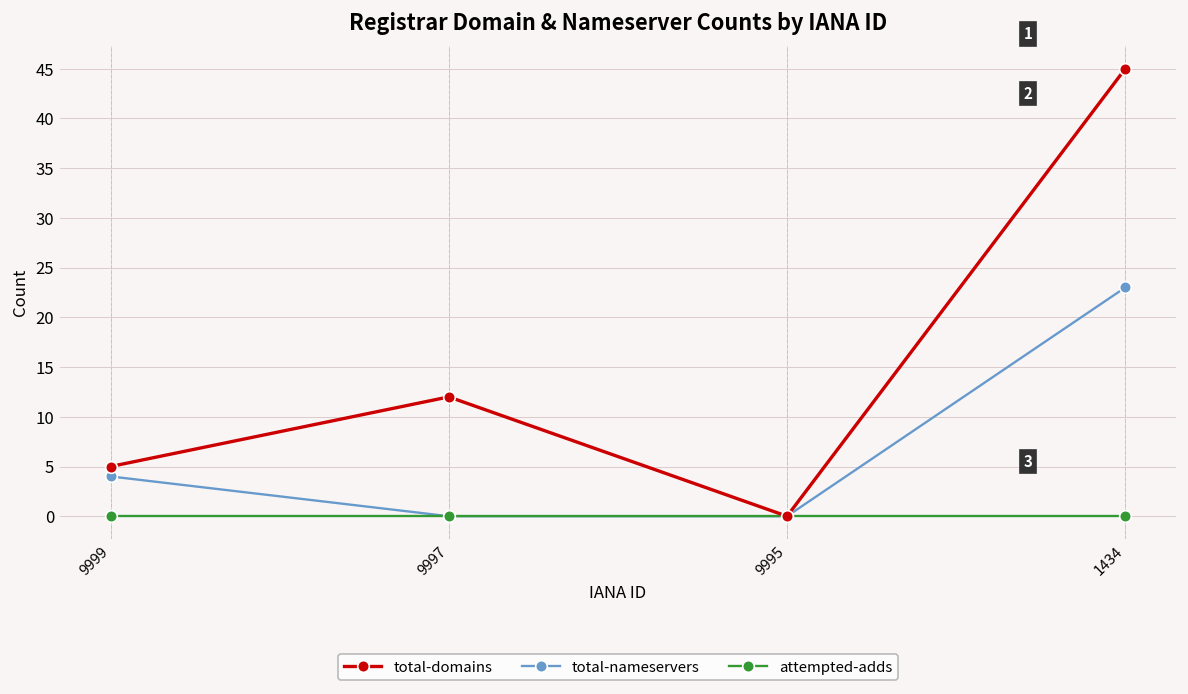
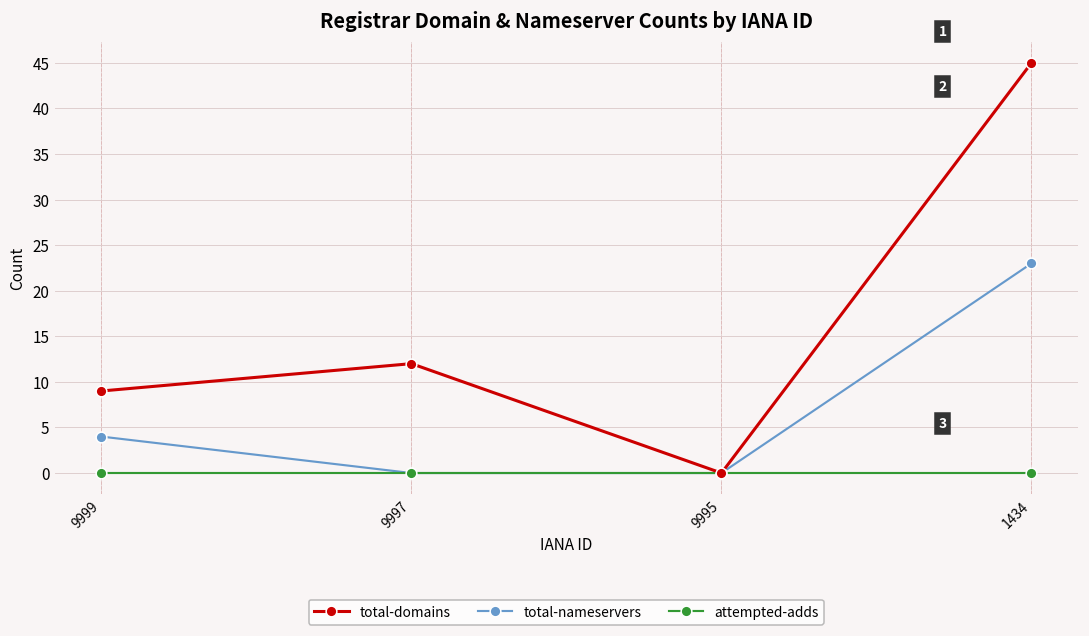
  {
    "total-domains": {
-     "9999": 5,
+     "9999": 9,
      "9997": 12,
      "1434": 45
    },
    "total-nameservers": {
      "9999": 4,
      "1434": 23
    },
    "attempted-adds": {
      "9999": 0,
      "1434": 0
    }
  }
